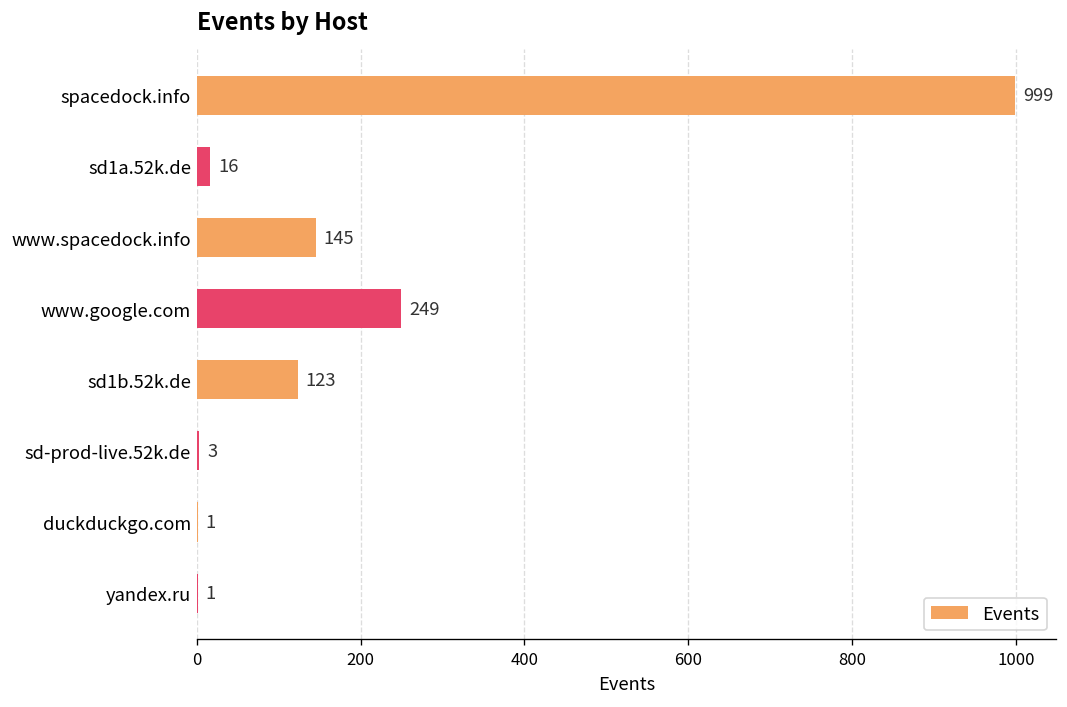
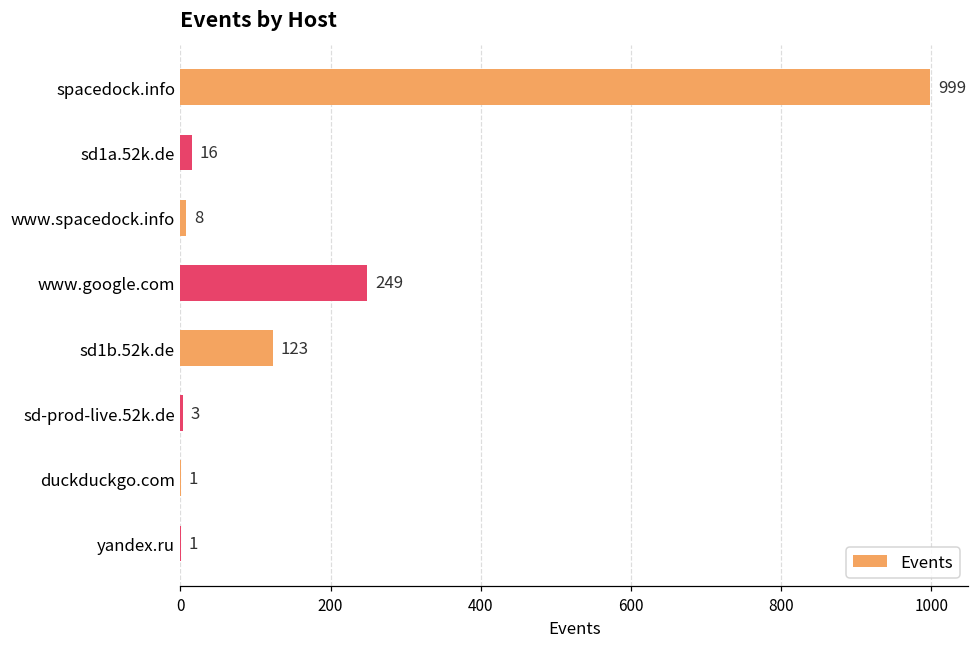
  {
    "spacedock.info": 999,
    "sd1a.52k.de": 16,
-   "www.spacedock.info": 145,
+   "www.spacedock.info": 8,
    "www.google.com": 249,
    "sd1b.52k.de": 123,
    "sd-prod-live.52k.de": 3,
    "duckduckgo.com": 1,
    "yandex.ru": 1
  }
